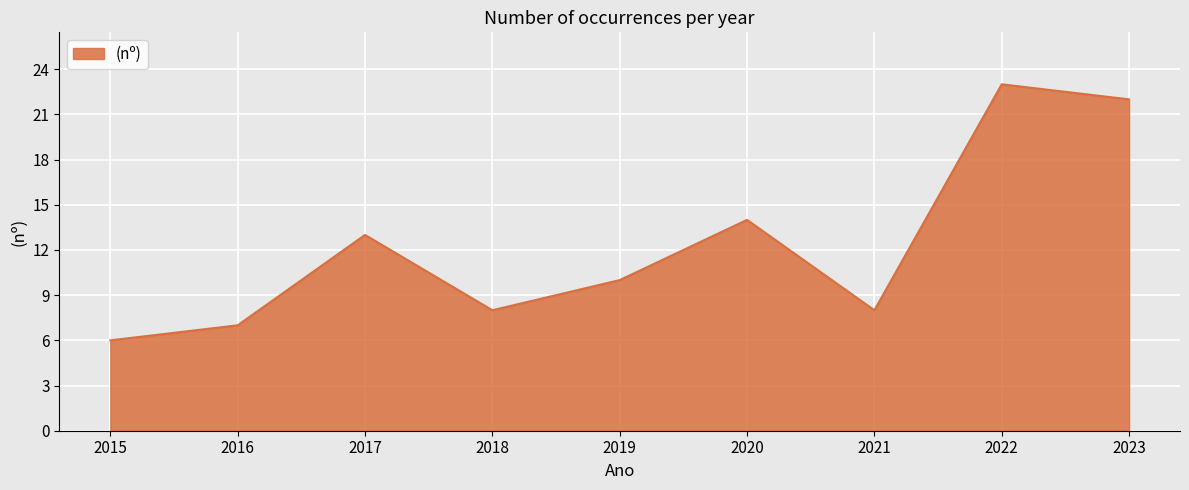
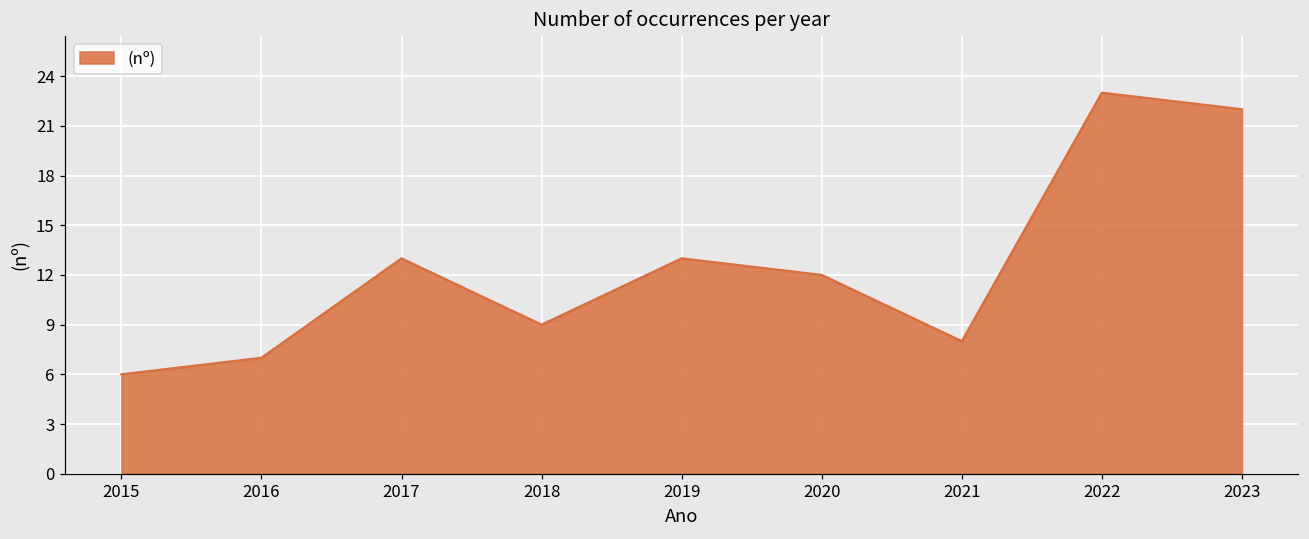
  {
    "2015": 6,
    "2016": 7,
    "2017": 13,
-   "2018": 8,
-   "2019": 10,
-   "2020": 14,
+   "2018": 9,
+   "2019": 13,
+   "2020": 12,
    "2021": 8,
    "2022": 23,
    "2023": 22
  }
